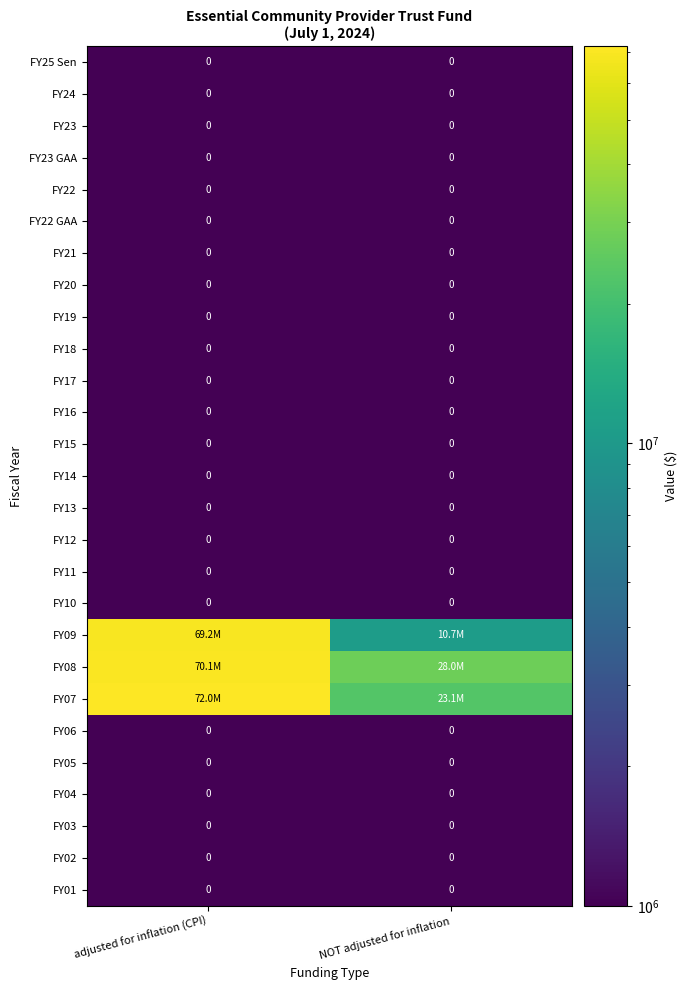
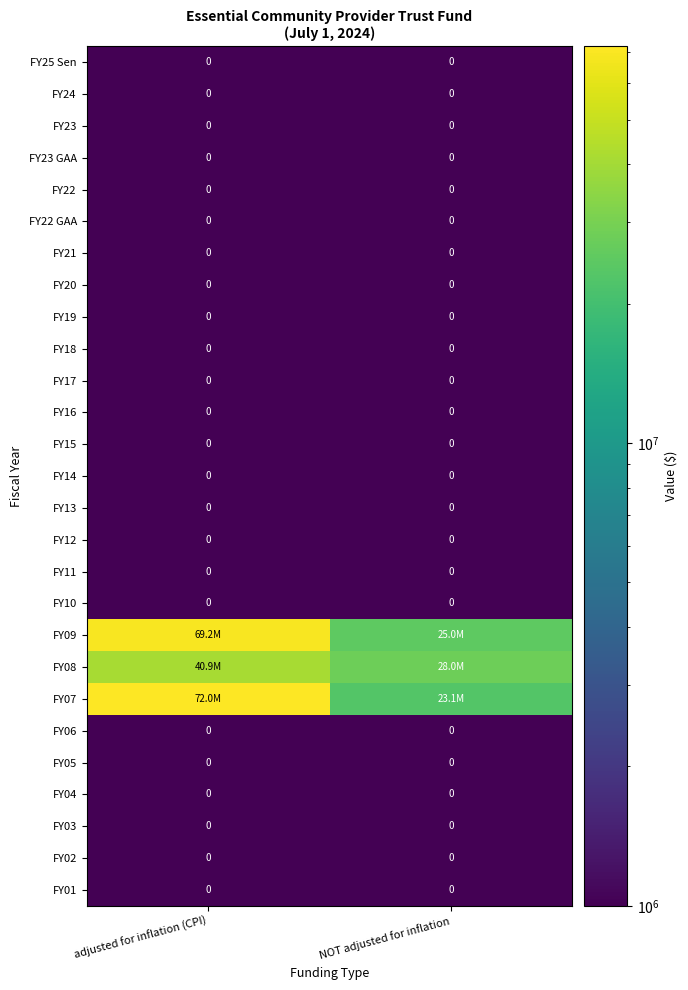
  {
    "FY25 Sen": {
      "adjusted for inflation (CPI)": "0",
      "NOT adjusted for inflation": "0"
    },
    "FY24": {
      "adjusted for inflation (CPI)": "0",
      "NOT adjusted for inflation": "0"
    },
    "FY23": {
      "adjusted for inflation (CPI)": "0",
      "NOT adjusted for inflation": "0"
    },
    "FY23 GAA": {
      "adjusted for inflation (CPI)": "0",
      "NOT adjusted for inflation": "0"
    },
    "FY22": {
      "adjusted for inflation (CPI)": "0",
      "NOT adjusted for inflation": "0"
    },
    "FY22 GAA": {
      "adjusted for inflation (CPI)": "0",
      "NOT adjusted for inflation": "0"
    },
    "FY21": {
      "adjusted for inflation (CPI)": "0",
      "NOT adjusted for inflation": "0"
    },
    "FY20": {
      "adjusted for inflation (CPI)": "0",
      "NOT adjusted for inflation": "0"
    },
    "FY19": {
      "adjusted for inflation (CPI)": "0",
      "NOT adjusted for inflation": "0"
    },
    "FY18": {
      "adjusted for inflation (CPI)": "0",
      "NOT adjusted for inflation": "0"
    },
    "FY17": {
      "adjusted for inflation (CPI)": "0",
      "NOT adjusted for inflation": "0"
    },
    "FY16": {
      "adjusted for inflation (CPI)": "0",
      "NOT adjusted for inflation": "0"
    },
    "FY15": {
      "adjusted for inflation (CPI)": "0",
      "NOT adjusted for inflation": "0"
    },
    "FY14": {
      "adjusted for inflation (CPI)": "0",
      "NOT adjusted for inflation": "0"
    },
    "FY13": {
      "adjusted for inflation (CPI)": "0",
      "NOT adjusted for inflation": "0"
    },
    "FY12": {
      "adjusted for inflation (CPI)": "0",
      "NOT adjusted for inflation": "0"
    },
    "FY11": {
      "adjusted for inflation (CPI)": "0",
      "NOT adjusted for inflation": "0"
    },
    "FY10": {
      "adjusted for inflation (CPI)": "0",
      "NOT adjusted for inflation": "0"
    },
    "FY09": {
      "adjusted for inflation (CPI)": "69.2M",
-     "NOT adjusted for inflation": "10.7M"
+     "NOT adjusted for inflation": "25.0M"
    },
    "FY08": {
-     "adjusted for inflation (CPI)": "70.1M",
+     "adjusted for inflation (CPI)": "40.9M",
      "NOT adjusted for inflation": "28.0M"
    },
    "FY07": {
      "adjusted for inflation (CPI)": "72.0M",
      "NOT adjusted for inflation": "23.1M"
    },
    "FY06": {
      "adjusted for inflation (CPI)": "0",
      "NOT adjusted for inflation": "0"
    },
    "FY05": {
      "adjusted for inflation (CPI)": "0",
      "NOT adjusted for inflation": "0"
    },
    "FY04": {
      "adjusted for inflation (CPI)": "0",
      "NOT adjusted for inflation": "0"
    },
    "FY03": {
      "adjusted for inflation (CPI)": "0",
      "NOT adjusted for inflation": "0"
    },
    "FY02": {
      "adjusted for inflation (CPI)": "0",
      "NOT adjusted for inflation": "0"
    },
    "FY01": {
      "adjusted for inflation (CPI)": "0",
      "NOT adjusted for inflation": "0"
    }
  }
